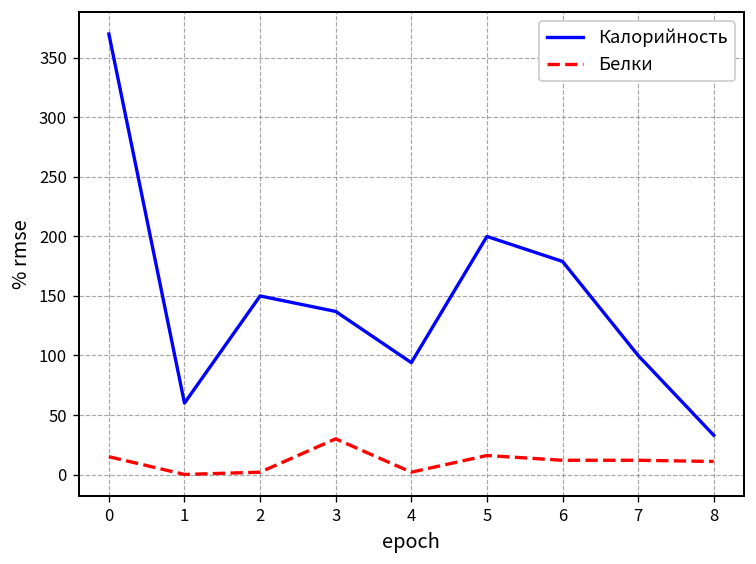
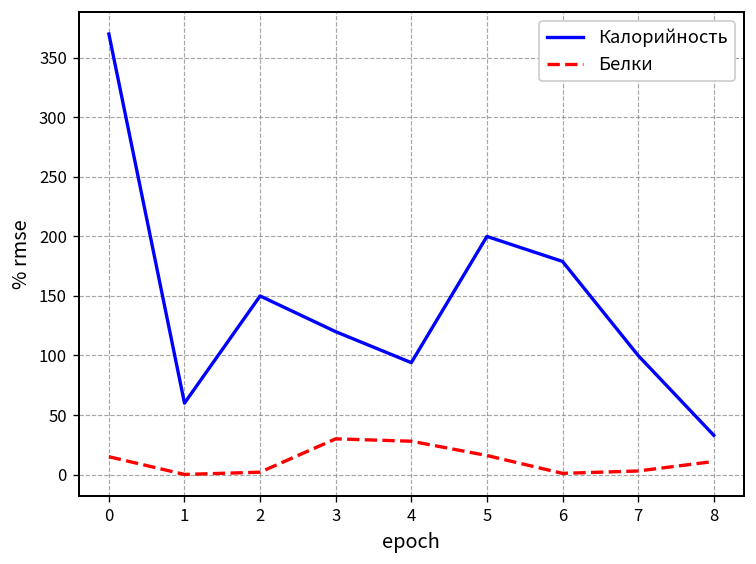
  {
    "Калорийность": {
      "0": 370,
      "1": 60,
      "2": 150,
-     "3": 140,
+     "3": 120,
      "4": 90,
      "5": 200,
      "6": 180,
      "7": 100,
      "8": 30
    },
    "Белки": {
      "0": 20,
      "1": 0,
      "2": 0,
      "3": 30,
-     "4": 0,
+     "4": 30,
      "5": 20,
-     "6": 10,
-     "7": 10,
+     "6": 0,
+     "7": 0,
      "8": 10
    }
  }
